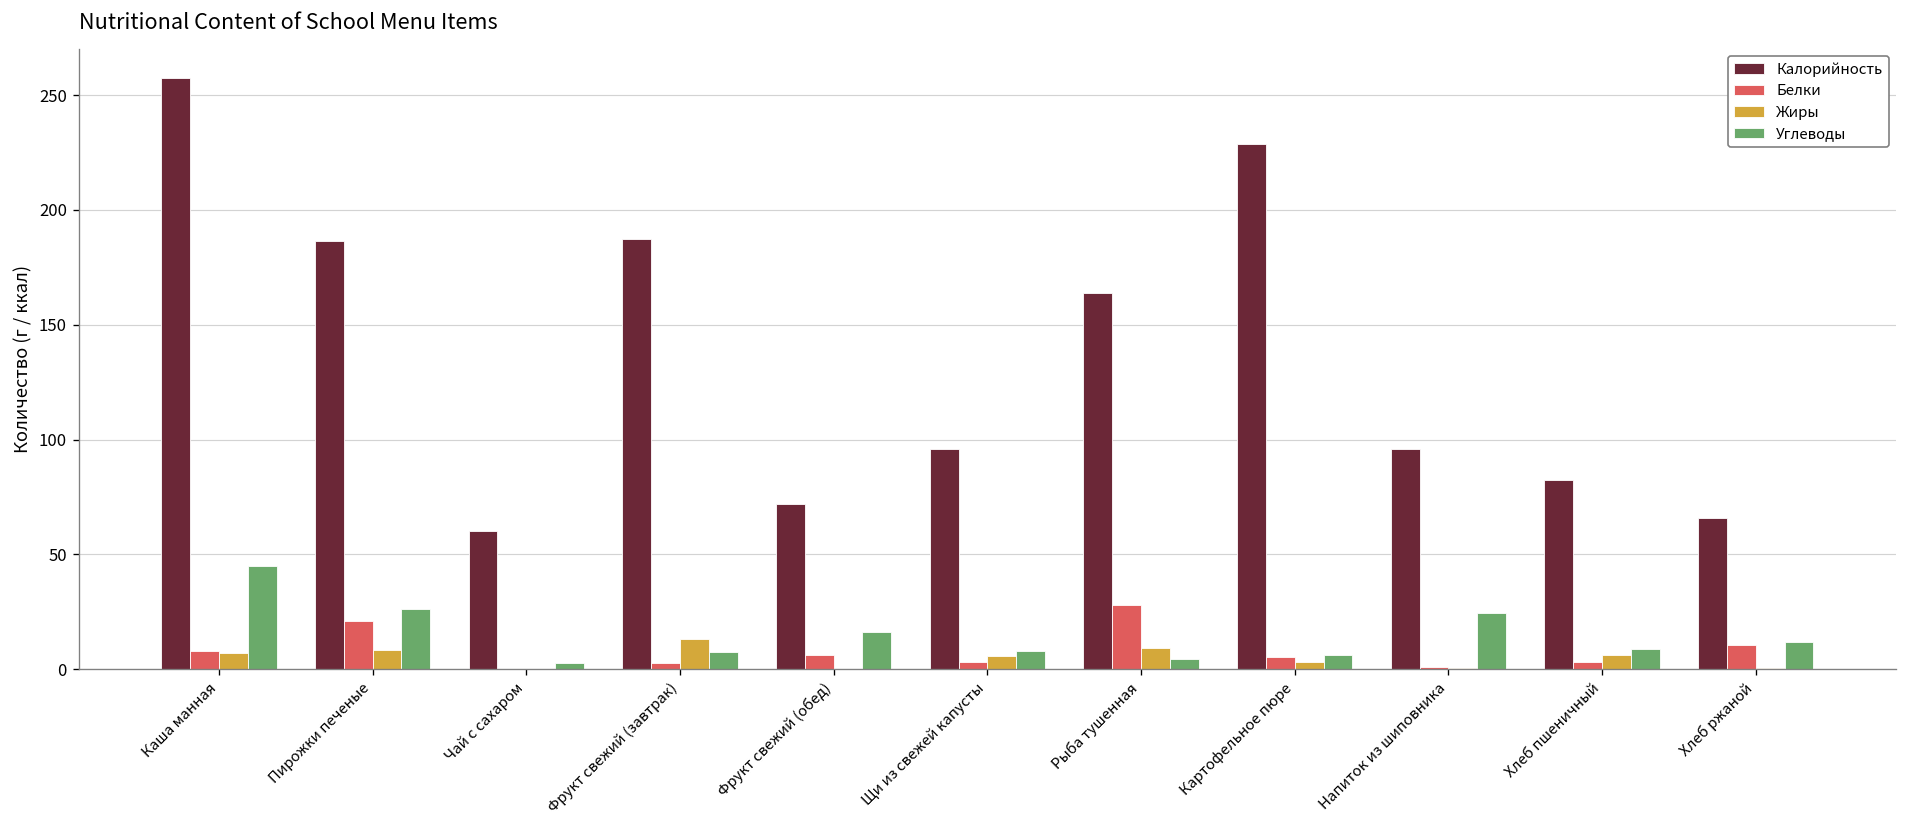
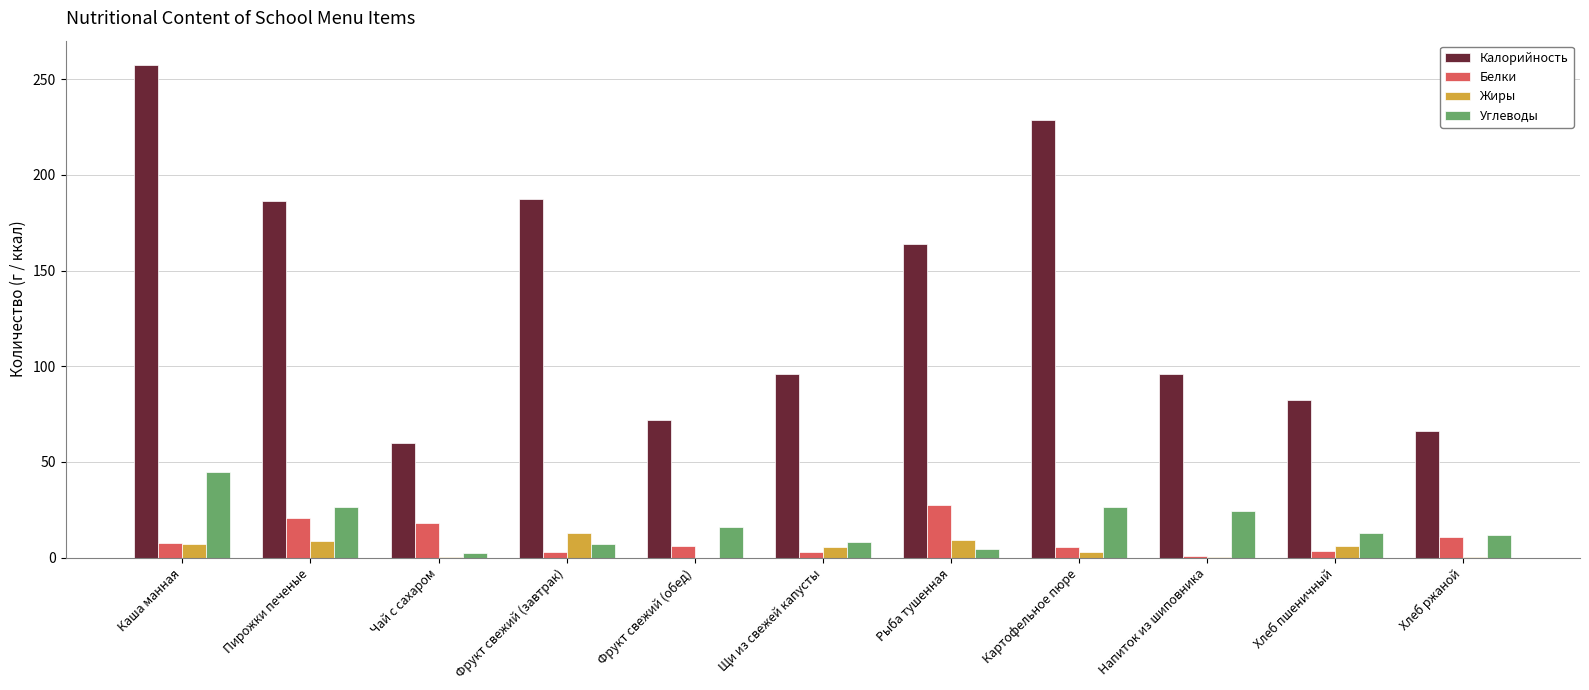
  {
    "Калорийность": {
      "Каша манная": 257,
      "Пирожки печеные": 187,
      "Чай с сахаром": 60,
      "Фрукт свежий (завтрак)": 187,
      "Фрукт свежий (обед)": 72,
      "Щи из свежей капусты": 96,
      "Рыба тушенная": 164,
      "Картофельное пюре": 229,
      "Напиток из шиповника": 96,
      "Хлеб пшеничный": 82,
      "Хлеб ржаной": 66
    },
    "Белки": {
      "Каша манная": 8,
      "Пирожки печеные": 21,
-     "Чай с сахаром": 0,
+     "Чай с сахаром": 18,
      "Фрукт свежий (завтрак)": 3,
      "Фрукт свежий (обед)": 6,
      "Щи из свежей капусты": 3,
      "Рыба тушенная": 28,
      "Картофельное пюре": 5,
      "Хлеб пшеничный": 3,
      "Хлеб ржаной": 11
    },
    "Жиры": {
      "Каша манная": 7,
      "Пирожки печеные": 9,
      "Фрукт свежий (завтрак)": 13,
      "Фрукт свежий (обед)": 0,
      "Щи из свежей капусты": 6,
      "Рыба тушенная": 9,
      "Картофельное пюре": 3,
      "Хлеб пшеничный": 6
    },
    "Углеводы": {
      "Каша манная": 45,
      "Пирожки печеные": 26,
      "Чай с сахаром": 3,
      "Фрукт свежий (завтрак)": 7,
      "Фрукт свежий (обед)": 16,
      "Щи из свежей капусты": 8,
      "Рыба тушенная": 5,
-     "Картофельное пюре": 6,
+     "Картофельное пюре": 26,
      "Напиток из шиповника": 24,
-     "Хлеб пшеничный": 9,
+     "Хлеб пшеничный": 13,
      "Хлеб ржаной": 12
    }
  }
